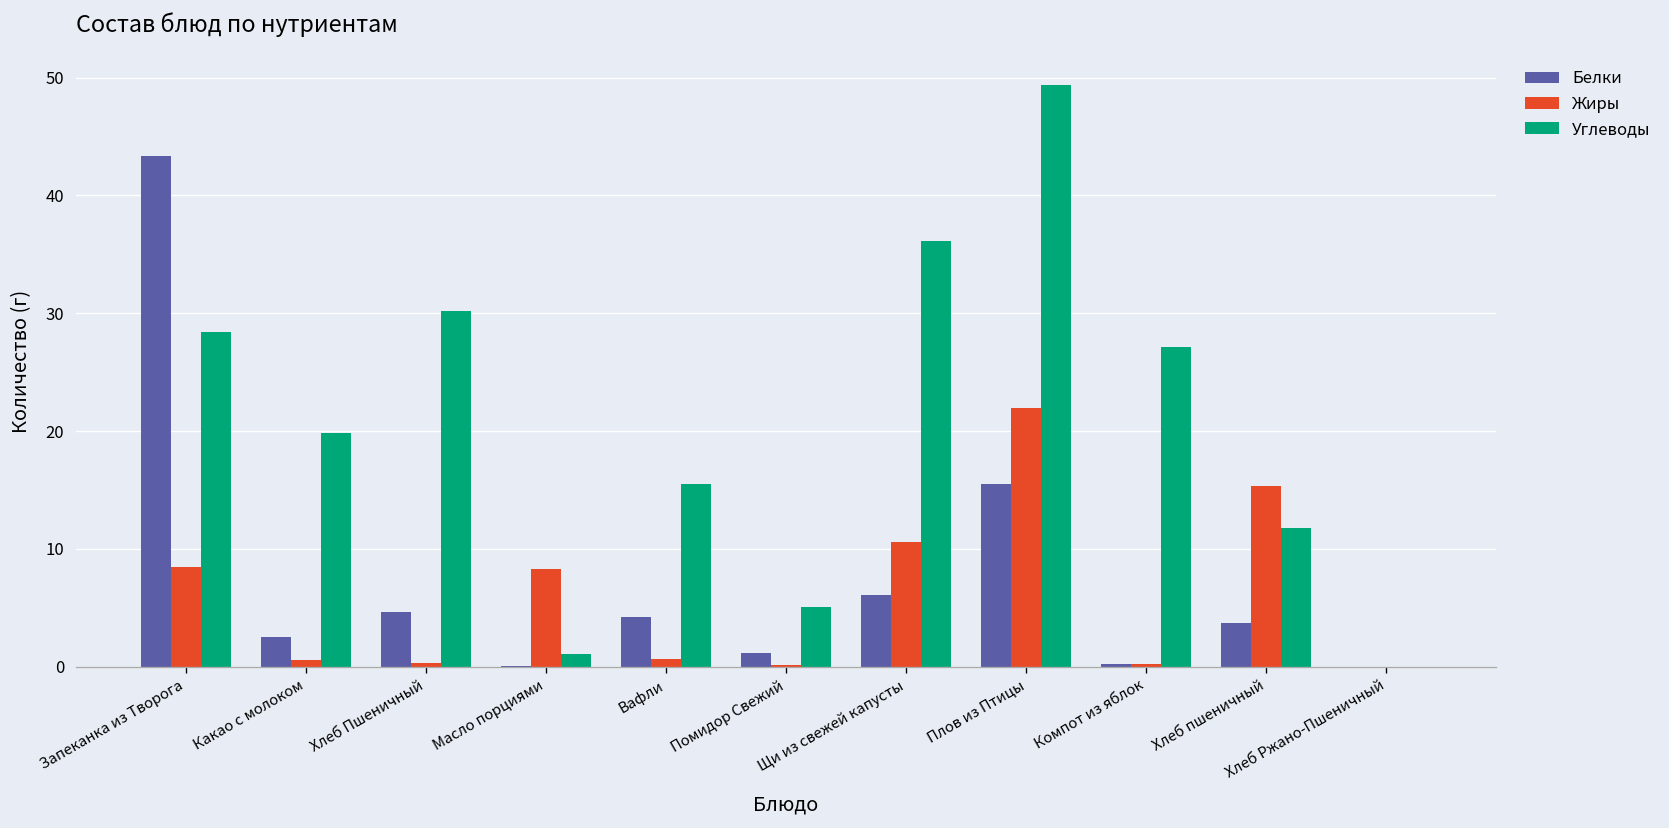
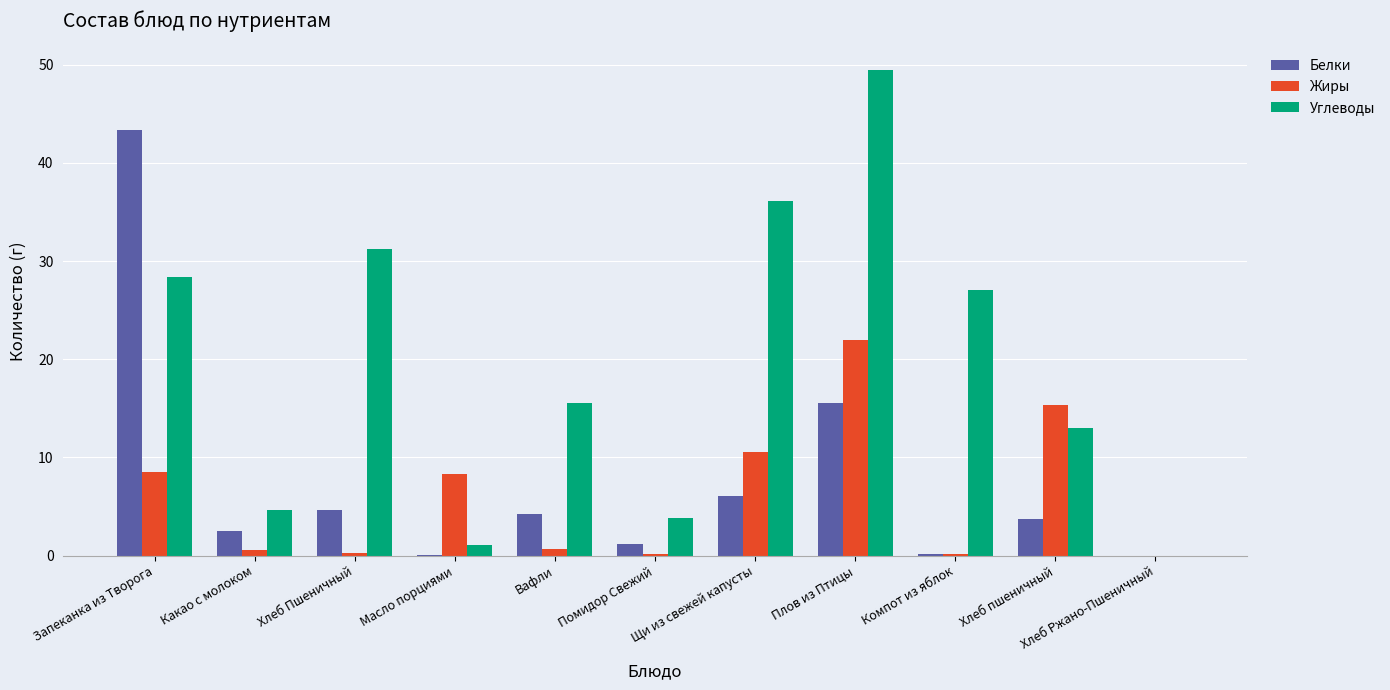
  {
    "Белки": {
      "Запеканка из Творога": 43,
      "Какао с молоком": 3,
      "Хлеб Пшеничный": 5,
      "Вафли": 4,
      "Помидор Свежий": 1,
      "Щи из свежей капусты": 6,
      "Плов из Птицы": 16,
      "Хлеб пшеничный": 4,
      "Хлеб Ржано-Пшеничный": 0
    },
    "Жиры": {
      "Запеканка из Творога": 9,
      "Какао с молоком": 1,
      "Хлеб Пшеничный": 0,
      "Масло порциями": 8,
      "Вафли": 1,
      "Щи из свежей капусты": 11,
      "Плов из Птицы": 22,
      "Хлеб пшеничный": 15,
      "Хлеб Ржано-Пшеничный": 0
    },
    "Углеводы": {
      "Запеканка из Творога": 28,
-     "Какао с молоком": 20,
-     "Хлеб Пшеничный": 30,
+     "Какао с молоком": 5,
+     "Хлеб Пшеничный": 31,
      "Масло порциями": 1,
      "Вафли": 16,
-     "Помидор Свежий": 5,
+     "Помидор Свежий": 4,
      "Щи из свежей капусты": 36,
      "Плов из Птицы": 49,
      "Компот из яблок": 27,
-     "Хлеб пшеничный": 12,
+     "Хлеб пшеничный": 13,
      "Хлеб Ржано-Пшеничный": 0
    }
  }
